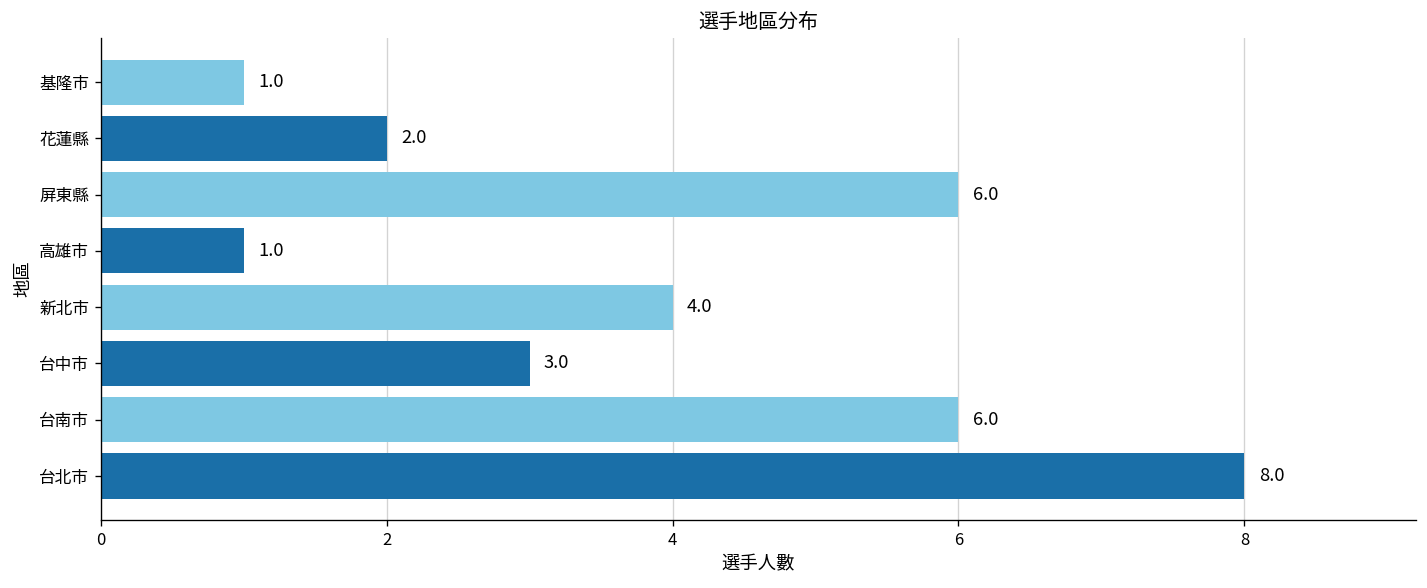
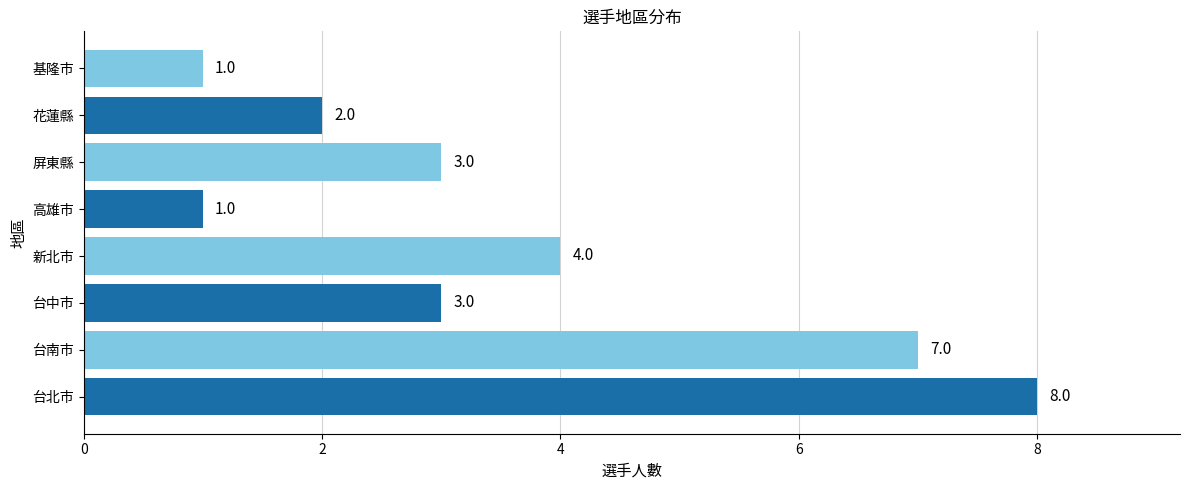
  {
    "基隆市": 1.0,
    "花蓮縣": 2.0,
-   "屏東縣": 6.0,
+   "屏東縣": 3.0,
    "高雄市": 1.0,
    "新北市": 4.0,
    "台中市": 3.0,
-   "台南市": 6.0,
+   "台南市": 7.0,
    "台北市": 8.0
  }
